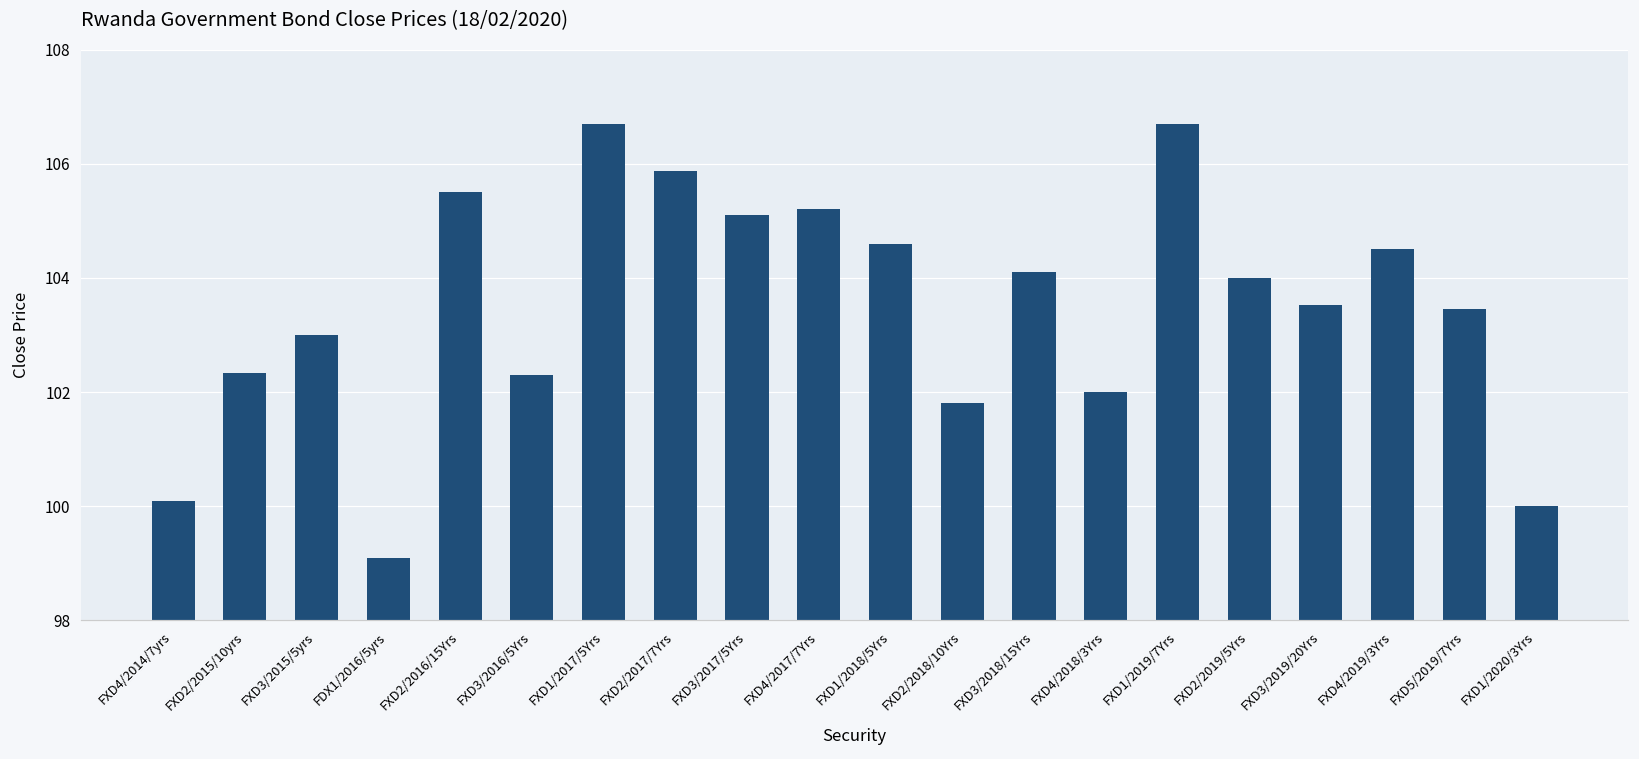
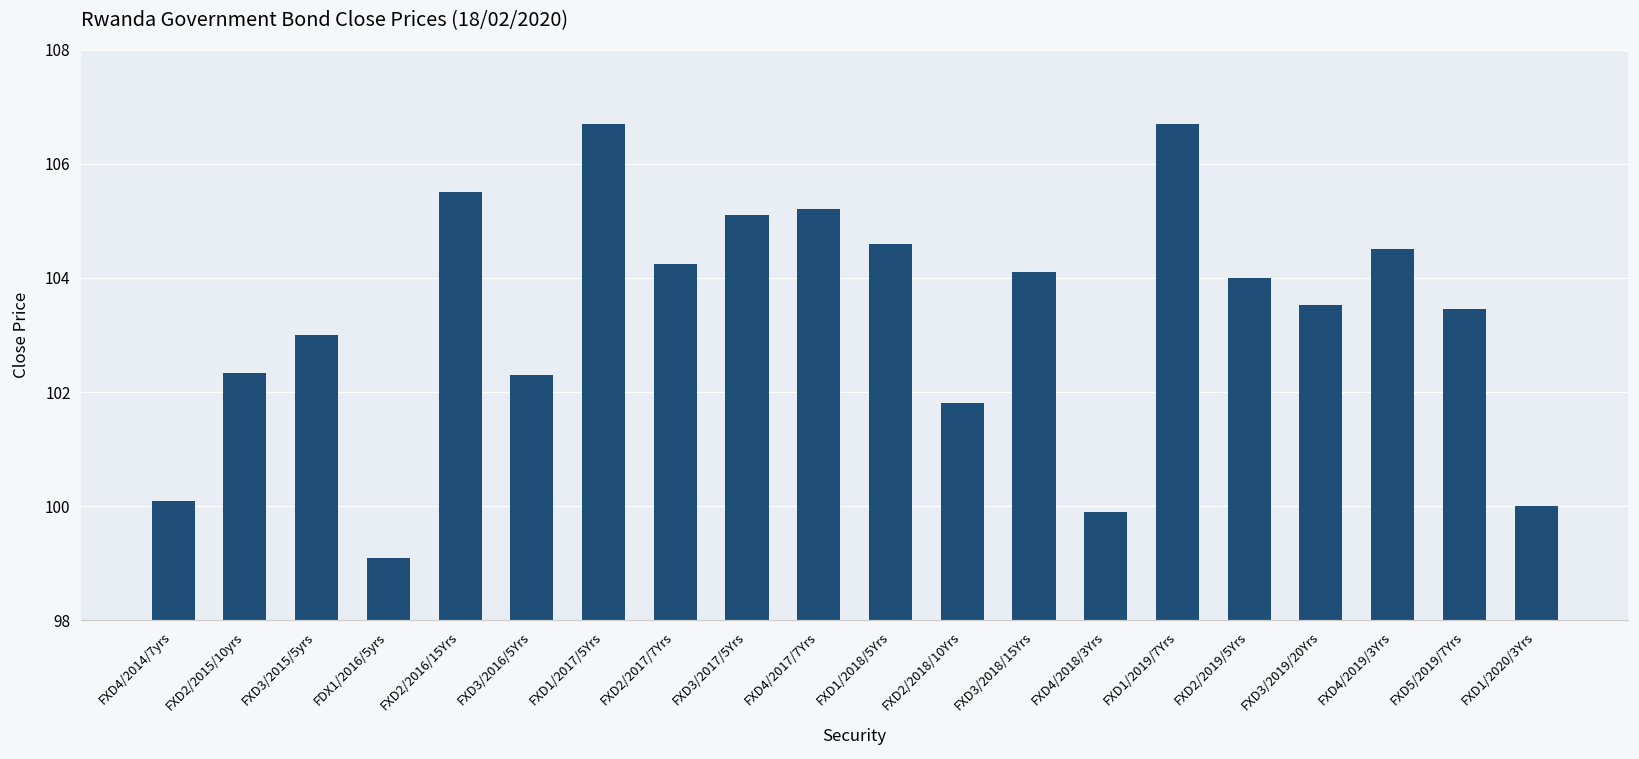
  {
    "FXD4/2014/7yrs": 100.1,
    "FXD2/2015/10yrs": 102.3,
    "FXD3/2015/5yrs": 103.0,
    "FDX1/2016/5yrs": 99.1,
    "FXD2/2016/15Yrs": 105.5,
    "FXD3/2016/5Yrs": 102.3,
    "FXD1/2017/5Yrs": 106.7,
-   "FXD2/2017/7Yrs": 105.9,
+   "FXD2/2017/7Yrs": 104.2,
    "FXD3/2017/5Yrs": 105.1,
    "FXD4/2017/7Yrs": 105.2,
    "FXD1/2018/5Yrs": 104.6,
    "FXD2/2018/10Yrs": 101.8,
    "FXD3/2018/15Yrs": 104.1,
-   "FXD4/2018/3Yrs": 102.0,
+   "FXD4/2018/3Yrs": 99.9,
    "FXD1/2019/7Yrs": 106.7,
    "FXD2/2019/5Yrs": 104.0,
    "FXD3/2019/20Yrs": 103.5,
    "FXD4/2019/3Yrs": 104.5,
    "FXD5/2019/7Yrs": 103.4,
    "FXD1/2020/3Yrs": 100.0
  }
